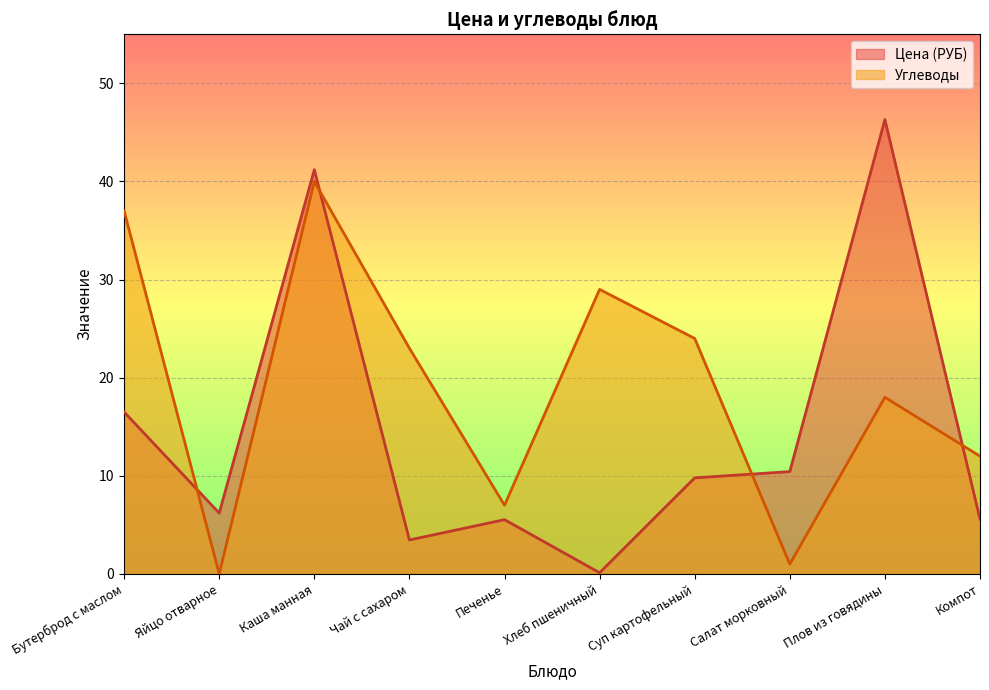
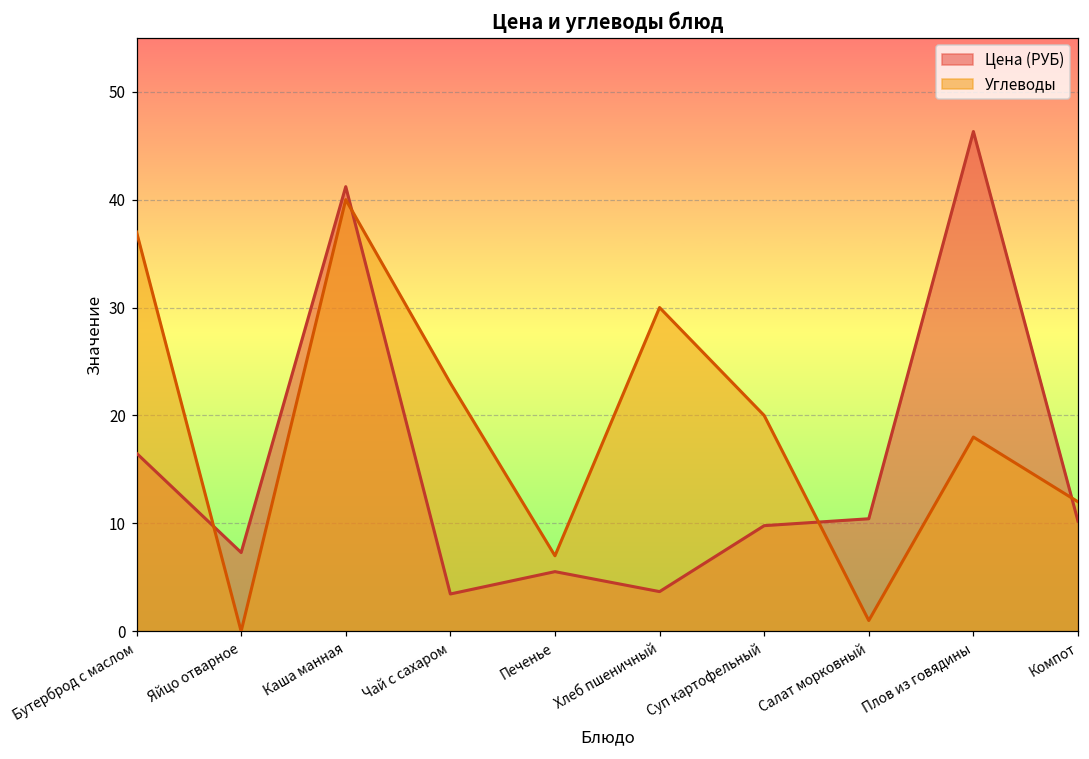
  {
    "Цена (РУБ)": {
      "Бутерброд с маслом": 17,
-     "Яйцо отварное": 6,
+     "Яйцо отварное": 7,
      "Каша манная": 41,
      "Чай с сахаром": 3,
      "Печенье": 6,
-     "Хлеб пшеничный": 0,
+     "Хлеб пшеничный": 4,
      "Суп картофельный": 10,
      "Салат морковный": 10,
      "Плов из говядины": 46,
-     "Компот": 6
+     "Компот": 10
    },
    "Углеводы": {
      "Бутерброд с маслом": 37,
      "Яйцо отварное": 0,
      "Каша манная": 40,
      "Чай с сахаром": 23,
      "Печенье": 7,
-     "Хлеб пшеничный": 29,
-     "Суп картофельный": 24,
+     "Хлеб пшеничный": 30,
+     "Суп картофельный": 20,
      "Салат морковный": 1,
      "Плов из говядины": 18,
      "Компот": 12
    }
  }
